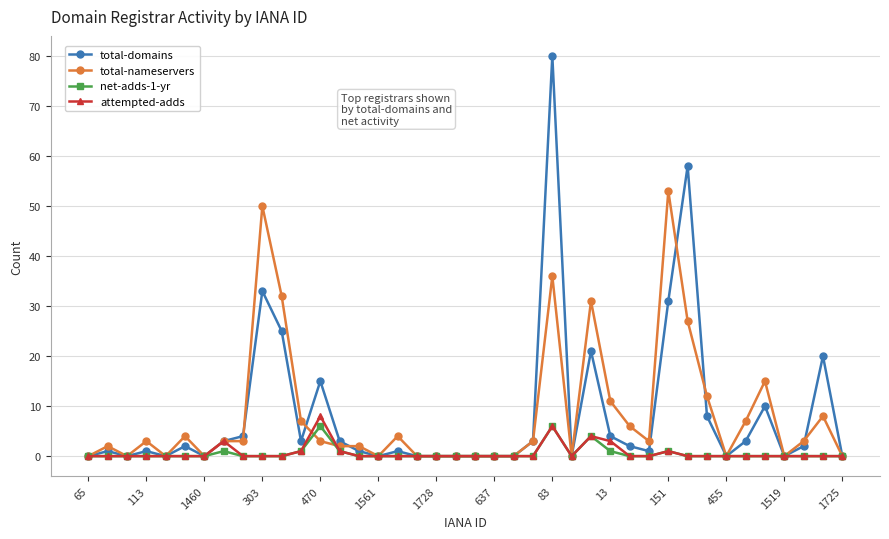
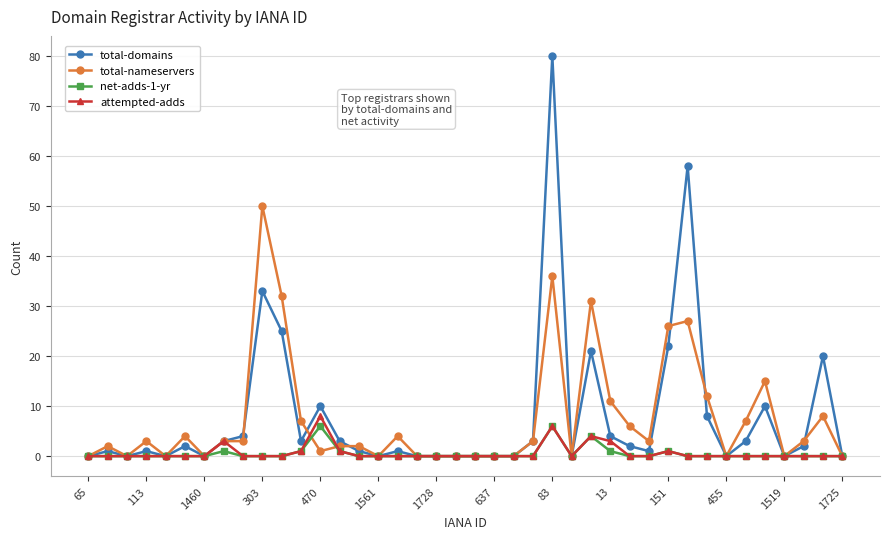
  {
    "total-domains": {
      "113": 1,
      "303": 33,
-     "470": 15,
+     "470": 10,
      "83": 80,
      "13": 4,
-     "151": 31
+     "151": 22
    },
    "total-nameservers": {
      "113": 3,
      "303": 50,
-     "470": 3,
+     "470": 1,
      "83": 36,
      "13": 11,
-     "151": 53
+     "151": 26
    },
    "net-adds-1-yr": {
      "470": 6,
      "13": 1
    },
    "attempted-adds": {
      "470": 8,
      "13": 3
    }
  }
